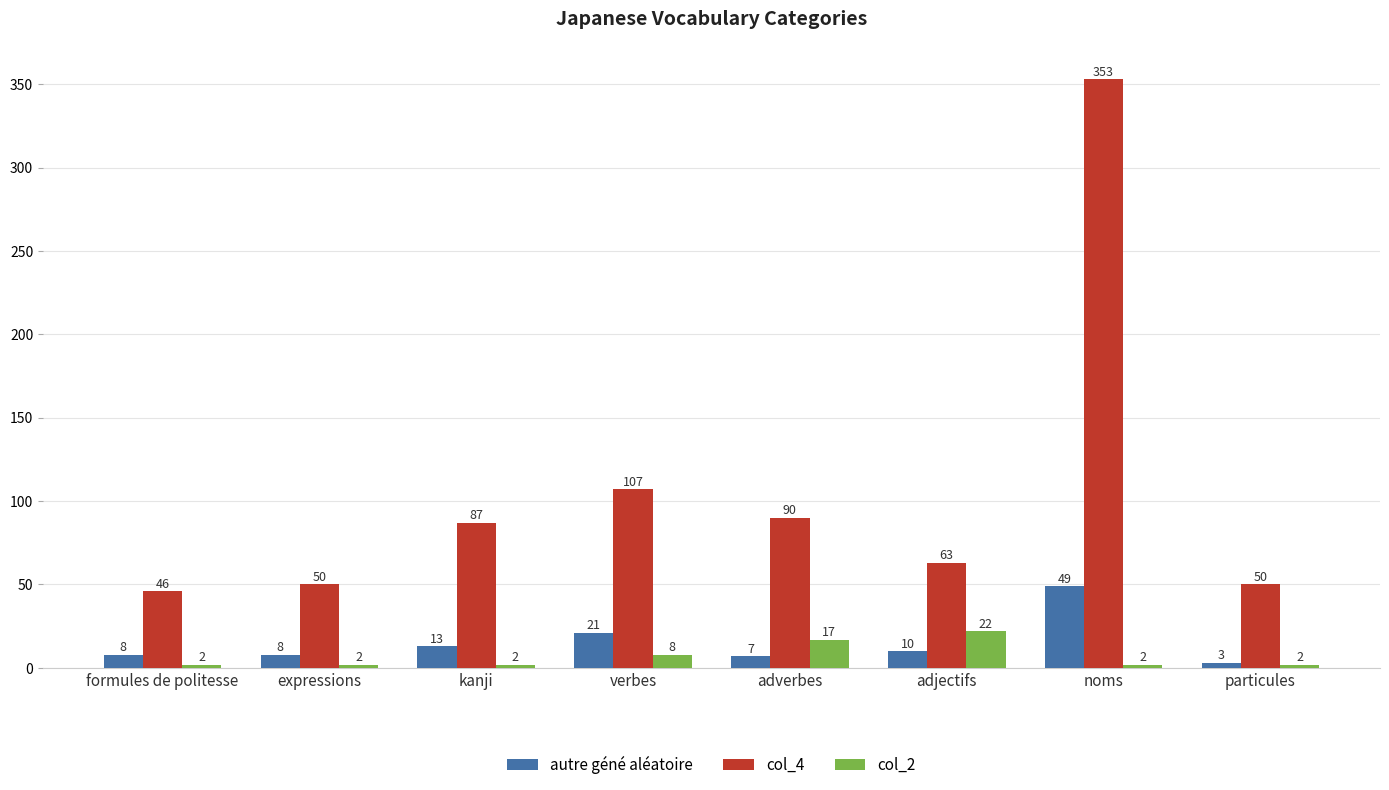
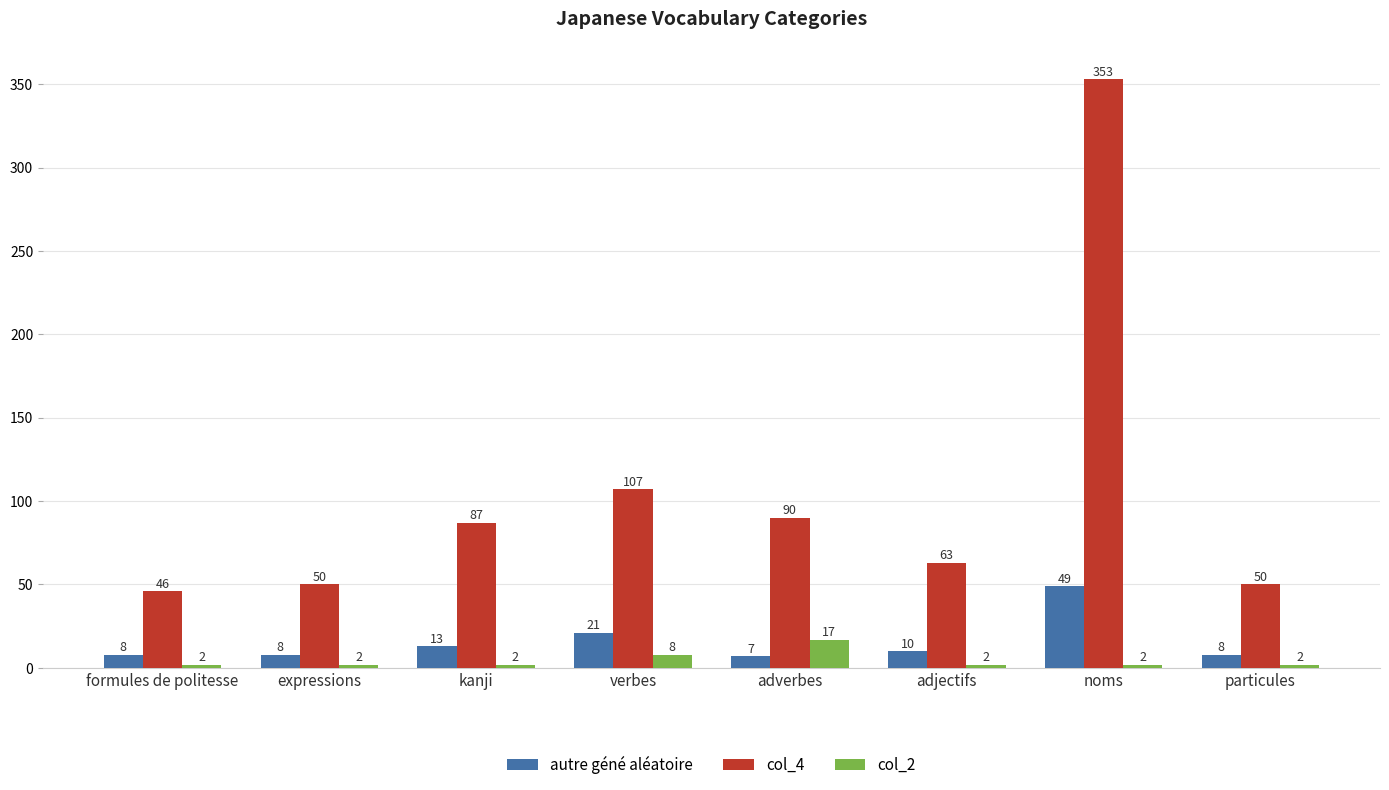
  {
    "autre géné aléatoire": {
      "formules de politesse": 8,
      "expressions": 8,
      "kanji": 13,
      "verbes": 21,
      "adverbes": 7,
      "adjectifs": 10,
      "noms": 49,
-     "particules": 3
+     "particules": 8
    },
    "col_4": {
      "formules de politesse": 46,
      "expressions": 50,
      "kanji": 87,
      "verbes": 107,
      "adverbes": 90,
      "adjectifs": 63,
      "noms": 353,
      "particules": 50
    },
    "col_2": {
      "formules de politesse": 2,
      "expressions": 2,
      "kanji": 2,
      "verbes": 8,
      "adverbes": 17,
-     "adjectifs": 22,
+     "adjectifs": 2,
      "noms": 2,
      "particules": 2
    }
  }
